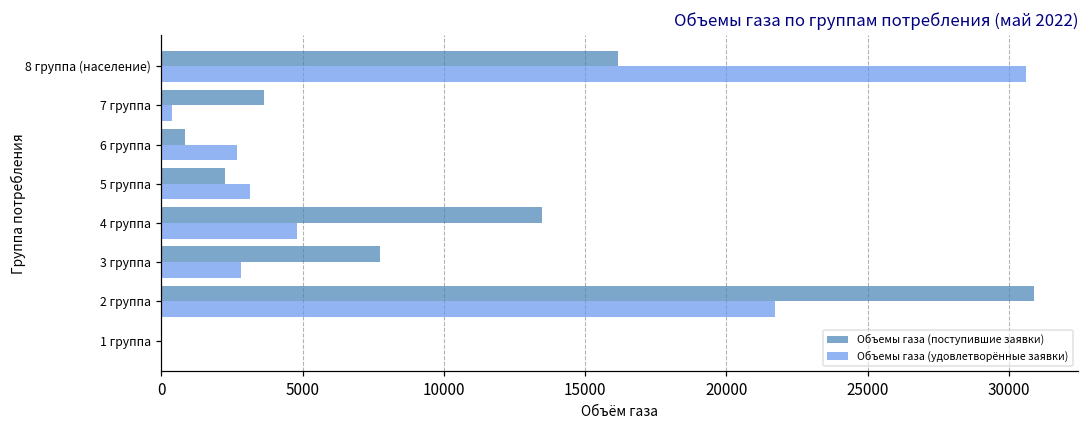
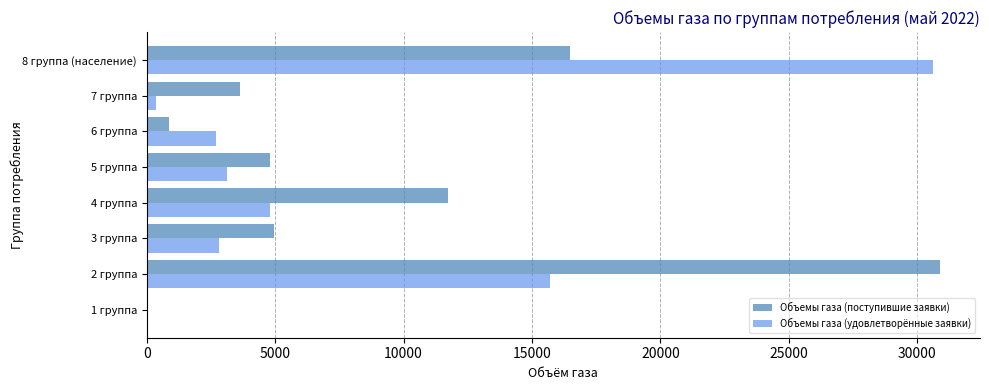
  {
    "Объемы газа (поступившие заявки)": {
-     "8 группа (население)": 16200,
+     "8 группа (население)": 16500,
      "7 группа": 3600,
      "6 группа": 800,
-     "5 группа": 2300,
-     "4 группа": 13500,
-     "3 группа": 7700,
+     "5 группа": 4800,
+     "4 группа": 11700,
+     "3 группа": 5000,
      "2 группа": 30900,
      "1 группа": 0
    },
    "Объемы газа (удовлетворённые заявки)": {
      "8 группа (население)": 30600,
      "7 группа": 400,
      "6 группа": 2700,
      "5 группа": 3100,
      "4 группа": 4800,
      "3 группа": 2800,
-     "2 группа": 21700,
+     "2 группа": 15700,
      "1 группа": 0
    }
  }
